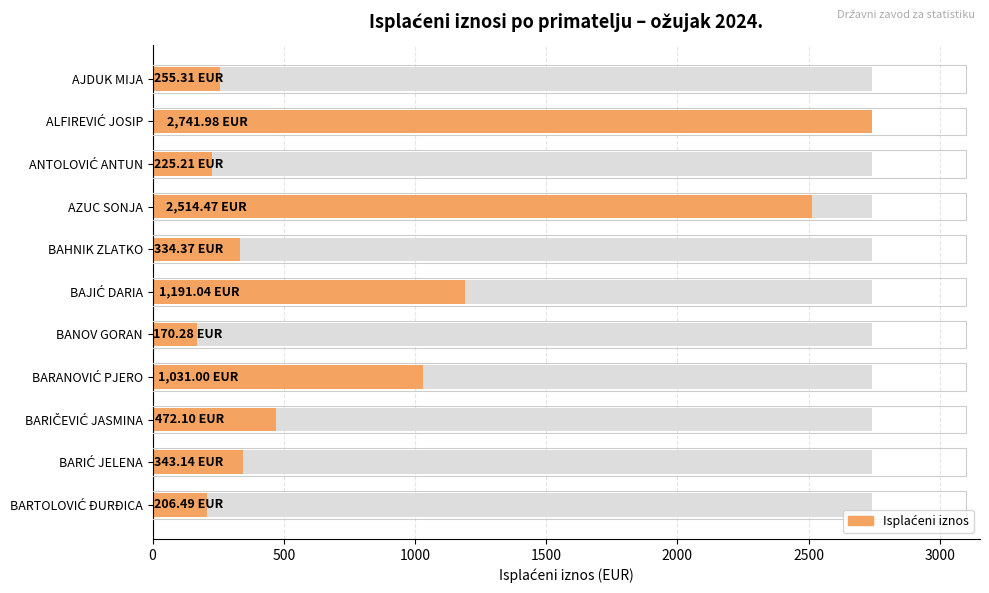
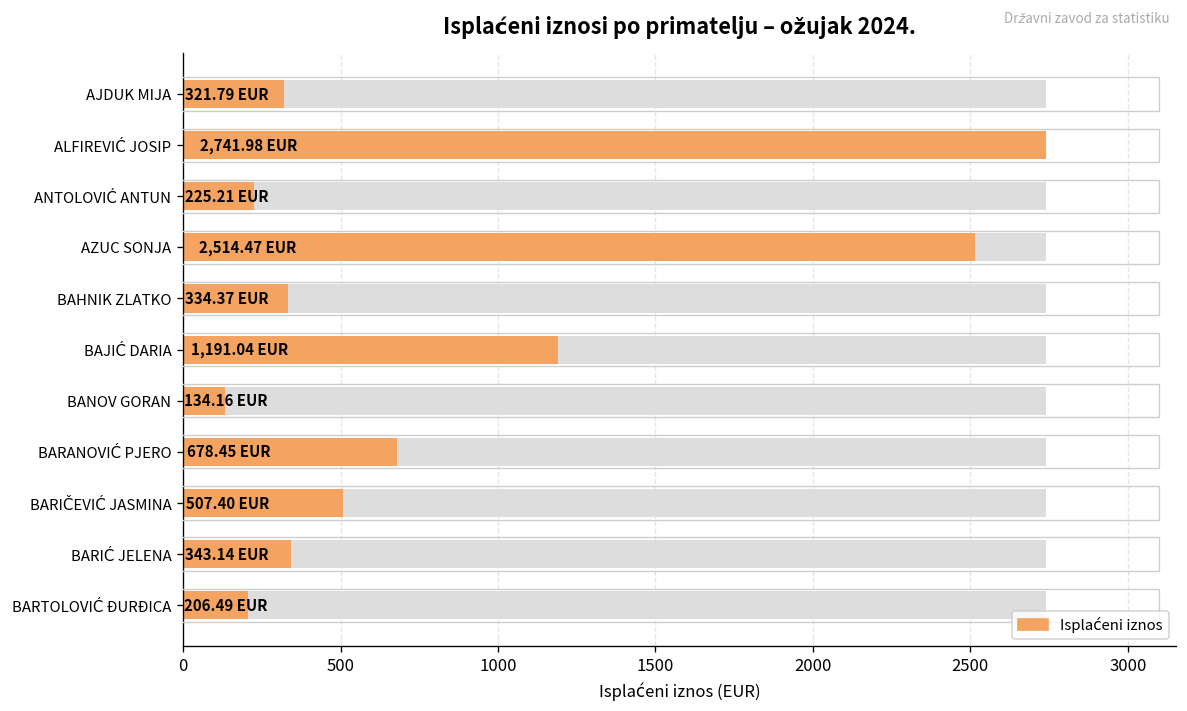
  {
    "Isplaćeni iznos": {
-     "AJDUK MIJA": "255.31",
+     "AJDUK MIJA": "321.79",
      "ALFIREVIĆ JOSIP": "2,741.98",
-     "BANOV GORAN": "170.28",
-     "BARANOVIĆ PJERO": "1,031.00",
-     "BARIČEVIĆ JASMINA": "472.10"
+     "BANOV GORAN": "134.16",
+     "BARANOVIĆ PJERO": "678.45",
+     "BARIČEVIĆ JASMINA": "507.40"
    }
  }
